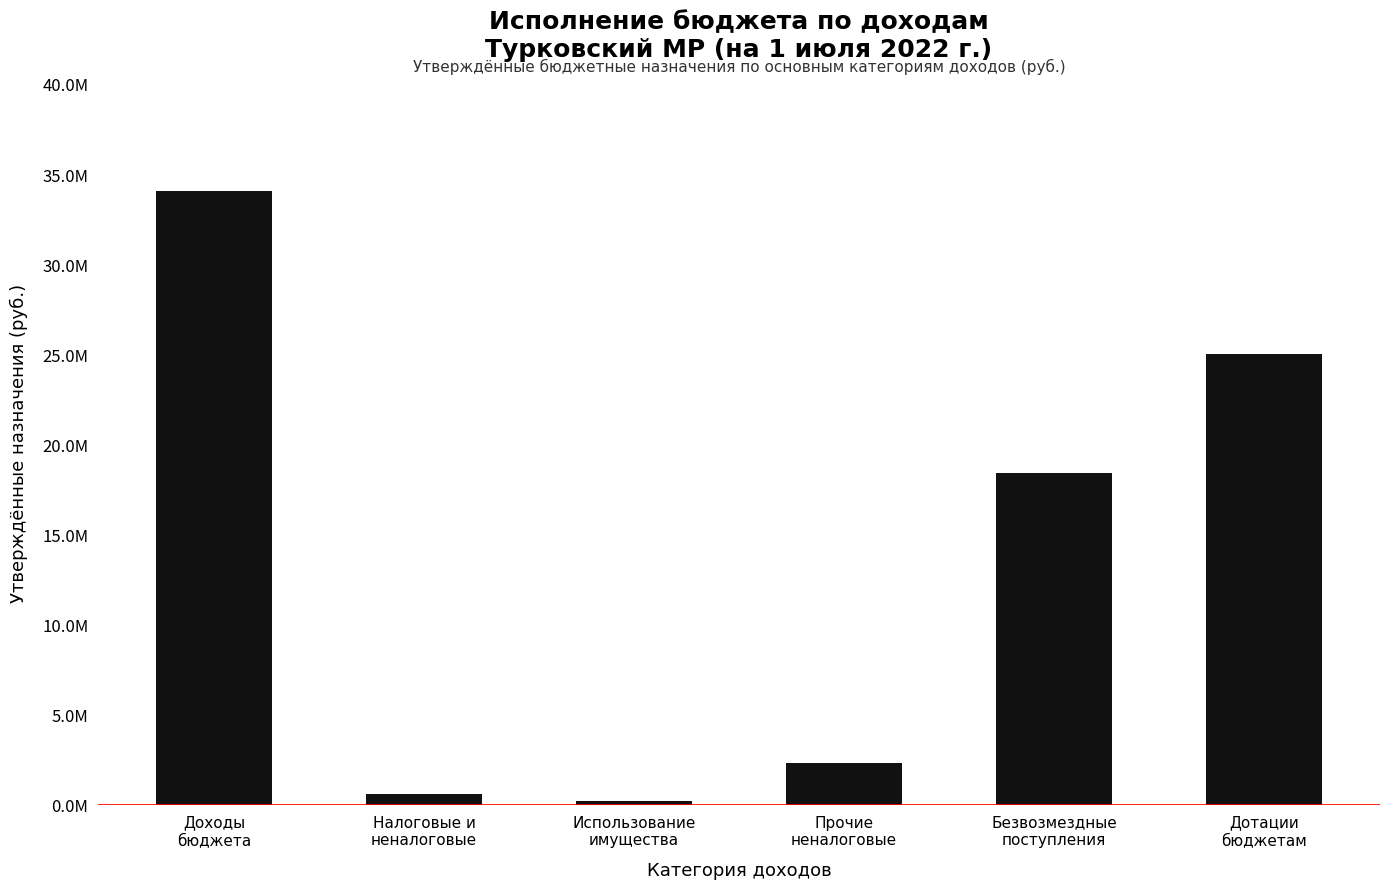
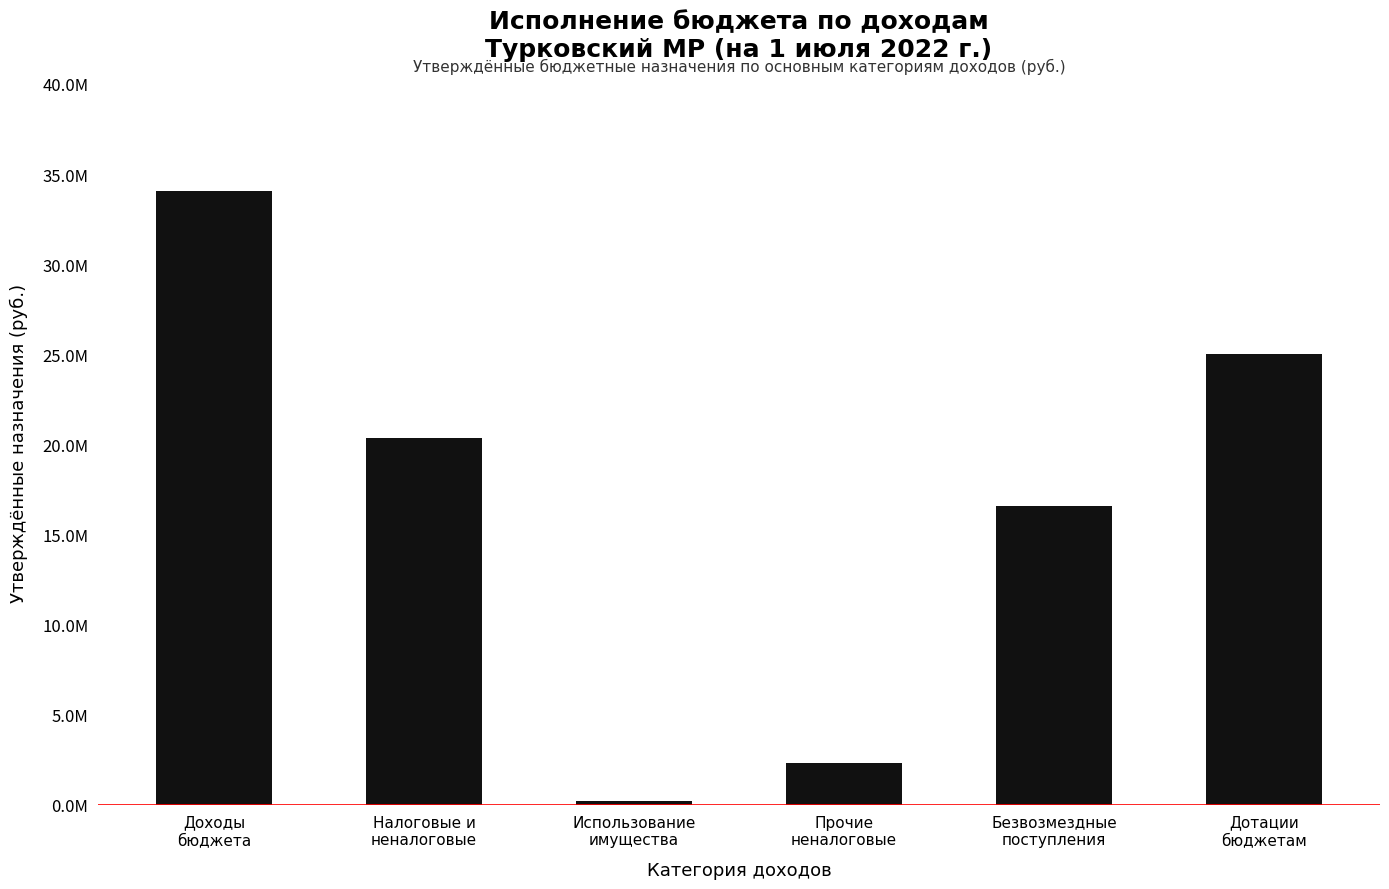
  {
    "Доходы бюджета": "34.0М",
-   "Налоговые и неналоговые": "0.6М",
+   "Налоговые и неналоговые": "20.4М",
    "Использование имущества": "0.2М",
    "Прочие неналоговые": "2.3М",
-   "Безвозмездные поступления": "18.4М",
+   "Безвозмездные поступления": "16.6М",
    "Дотации бюджетам": "25.0М"
  }
